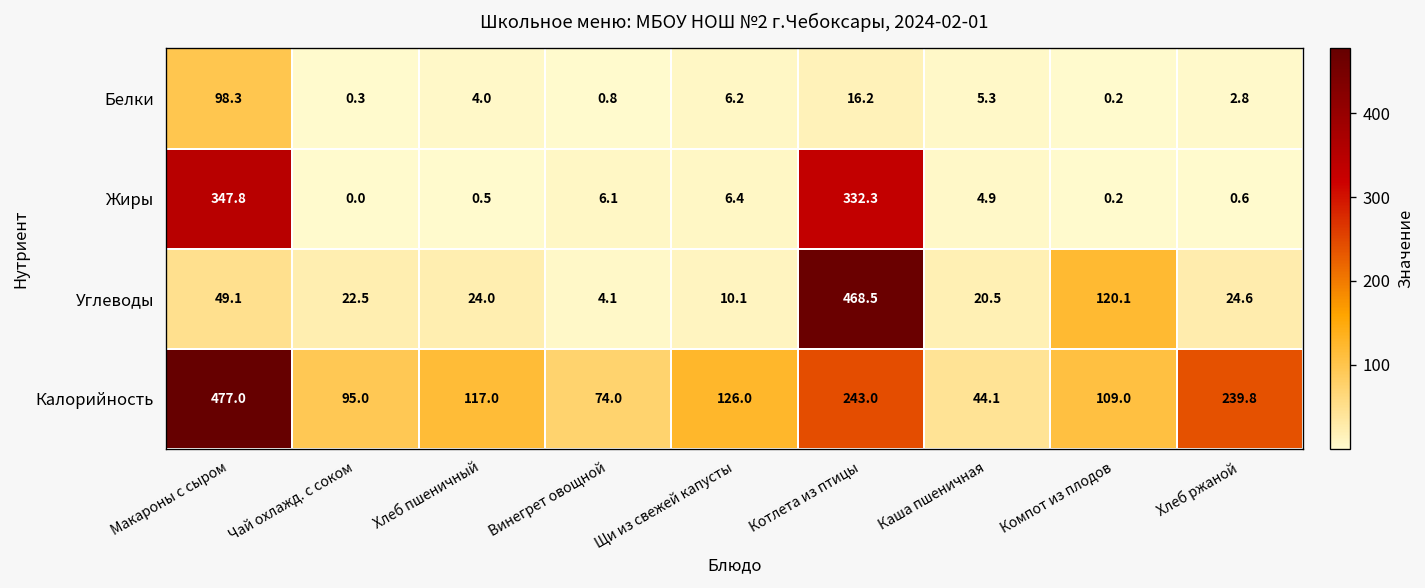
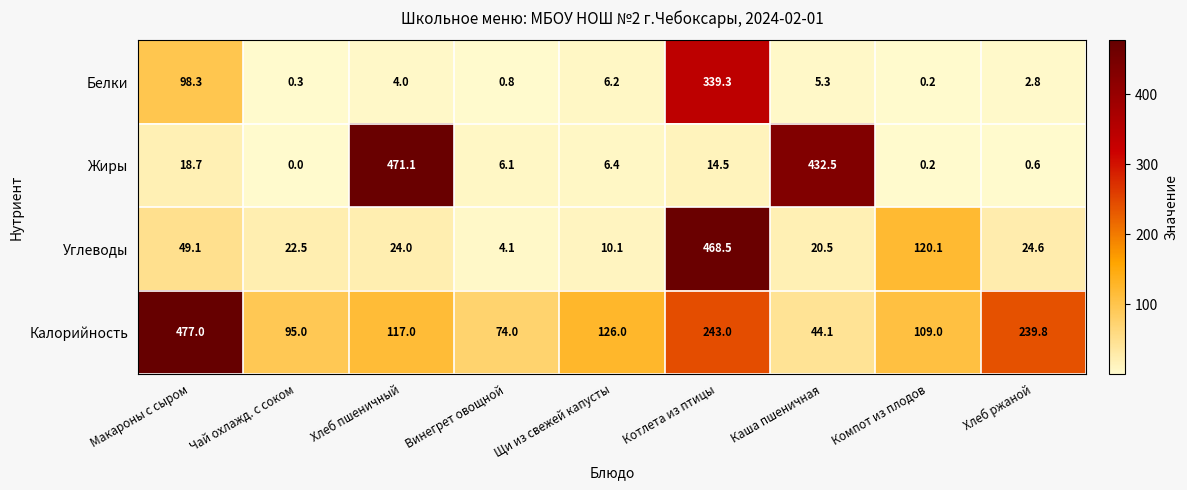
  {
    "Белки": {
      "Макароны с сыром": 98.3,
      "Чай охлажд. с соком": 0.3,
      "Хлеб пшеничный": 4.0,
      "Винегрет овощной": 0.8,
      "Щи из свежей капусты": 6.2,
-     "Котлета из птицы": 16.2,
+     "Котлета из птицы": 339.3,
      "Каша пшеничная": 5.3,
      "Компот из плодов": 0.2,
      "Хлеб ржаной": 2.8
    },
    "Жиры": {
-     "Макароны с сыром": 347.8,
+     "Макароны с сыром": 18.7,
      "Чай охлажд. с соком": 0.0,
-     "Хлеб пшеничный": 0.5,
+     "Хлеб пшеничный": 471.1,
      "Винегрет овощной": 6.1,
      "Щи из свежей капусты": 6.4,
-     "Котлета из птицы": 332.3,
-     "Каша пшеничная": 4.9,
+     "Котлета из птицы": 14.5,
+     "Каша пшеничная": 432.5,
      "Компот из плодов": 0.2,
      "Хлеб ржаной": 0.6
    },
    "Углеводы": {
      "Макароны с сыром": 49.1,
      "Чай охлажд. с соком": 22.5,
      "Хлеб пшеничный": 24.0,
      "Винегрет овощной": 4.1,
      "Щи из свежей капусты": 10.1,
      "Котлета из птицы": 468.5,
      "Каша пшеничная": 20.5,
      "Компот из плодов": 120.1,
      "Хлеб ржаной": 24.6
    },
    "Калорийность": {
      "Макароны с сыром": 477.0,
      "Чай охлажд. с соком": 95.0,
      "Хлеб пшеничный": 117.0,
      "Винегрет овощной": 74.0,
      "Щи из свежей капусты": 126.0,
      "Котлета из птицы": 243.0,
      "Каша пшеничная": 44.1,
      "Компот из плодов": 109.0,
      "Хлеб ржаной": 239.8
    }
  }
